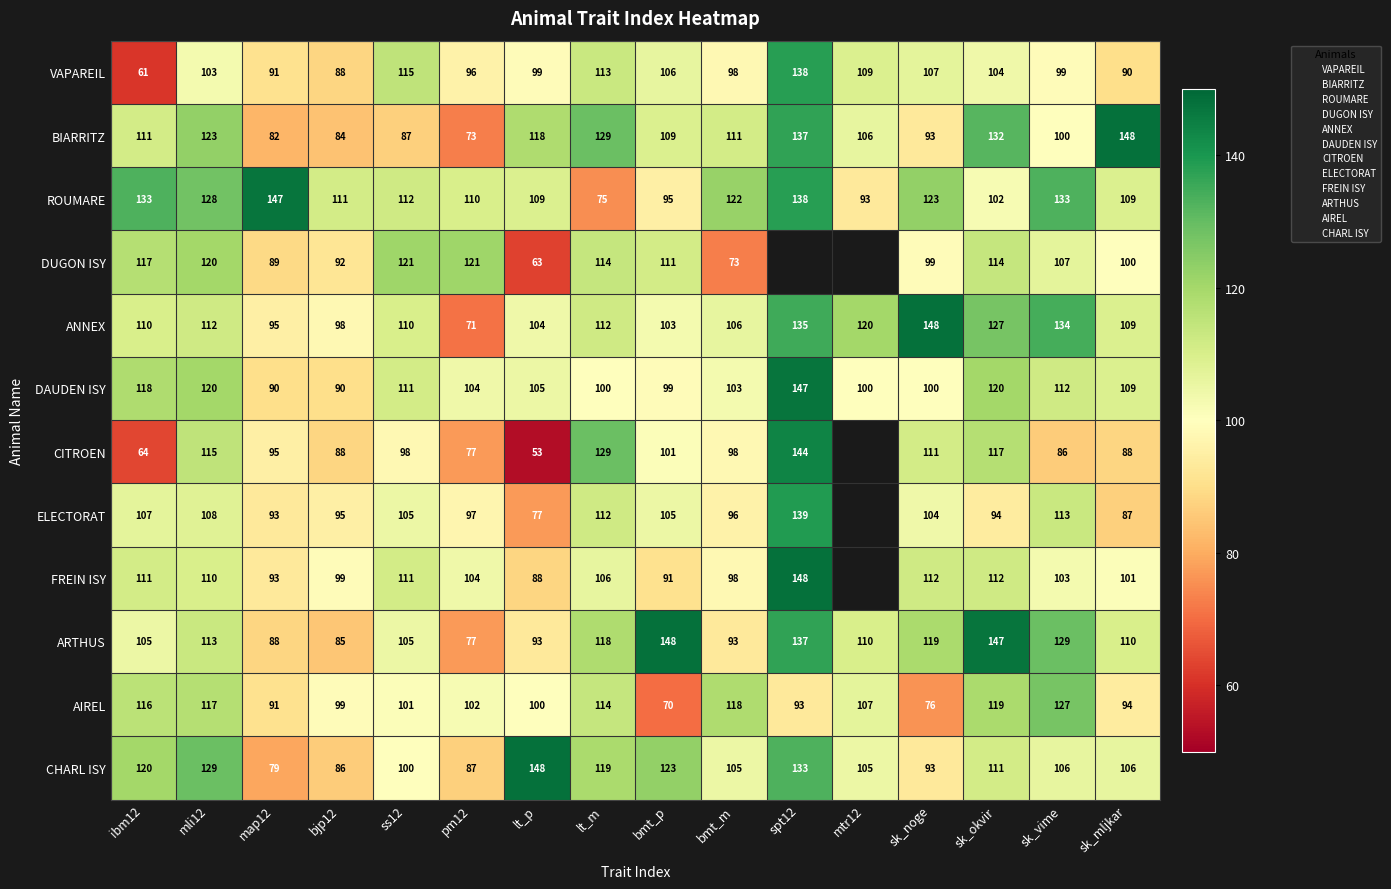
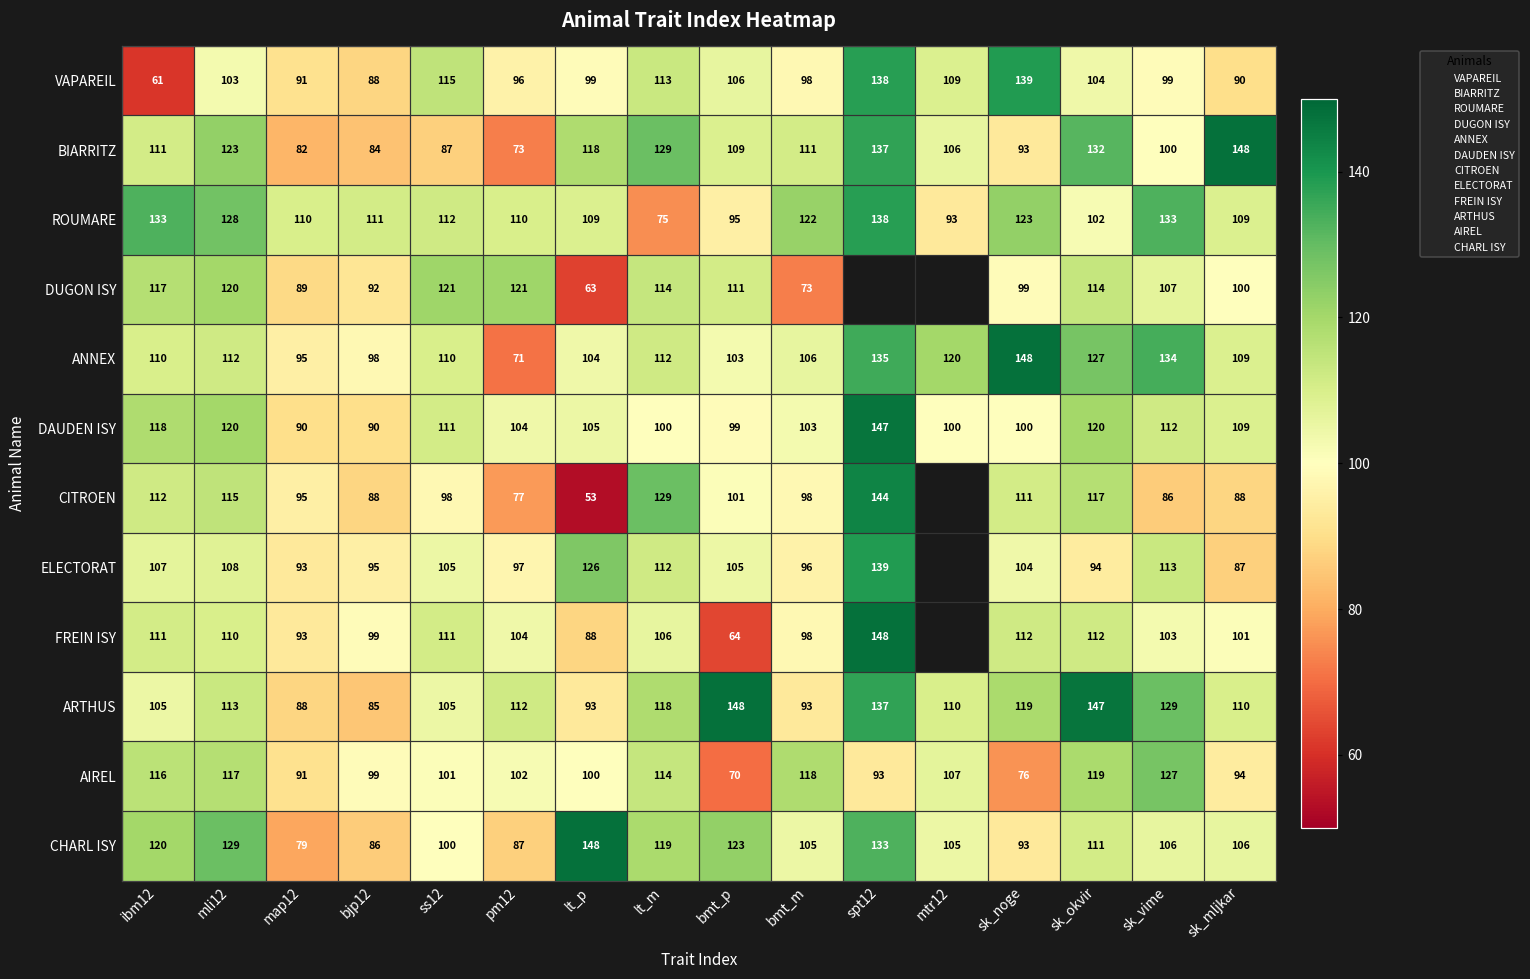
  {
    "VAPAREIL": {
      "ibm12": 61,
      "mli12": 103,
      "map12": 91,
      "bjp12": 88,
      "ss12": 115,
      "pm12": 96,
      "lt_p": 99,
      "lt_m": 113,
      "bmt_p": 106,
      "bmt_m": 98,
      "spt12": 138,
      "mtr12": 109,
-     "sk_noge": 107,
+     "sk_noge": 139,
      "sk_okvir": 104,
      "sk_vime": 99,
      "sk_mljkar": 90
    },
    "BIARRITZ": {
      "ibm12": 111,
      "mli12": 123,
      "map12": 82,
      "bjp12": 84,
      "ss12": 87,
      "pm12": 73,
      "lt_p": 118,
      "lt_m": 129,
      "bmt_p": 109,
      "bmt_m": 111,
      "spt12": 137,
      "mtr12": 106,
      "sk_noge": 93,
      "sk_okvir": 132,
      "sk_vime": 100,
      "sk_mljkar": 148
    },
    "ROUMARE": {
      "ibm12": 133,
      "mli12": 128,
-     "map12": 147,
+     "map12": 110,
      "bjp12": 111,
      "ss12": 112,
      "pm12": 110,
      "lt_p": 109,
      "lt_m": 75,
      "bmt_p": 95,
      "bmt_m": 122,
      "spt12": 138,
      "mtr12": 93,
      "sk_noge": 123,
      "sk_okvir": 102,
      "sk_vime": 133,
      "sk_mljkar": 109
    },
    "DUGON ISY": {
      "ibm12": 117,
      "mli12": 120,
      "map12": 89,
      "bjp12": 92,
      "ss12": 121,
      "pm12": 121,
      "lt_p": 63,
      "lt_m": 114,
      "bmt_p": 111,
      "bmt_m": 73,
      "sk_noge": 99,
      "sk_okvir": 114,
      "sk_vime": 107,
      "sk_mljkar": 100
    },
    "ANNEX": {
      "ibm12": 110,
      "mli12": 112,
      "map12": 95,
      "bjp12": 98,
      "ss12": 110,
      "pm12": 71,
      "lt_p": 104,
      "lt_m": 112,
      "bmt_p": 103,
      "bmt_m": 106,
      "spt12": 135,
      "mtr12": 120,
      "sk_noge": 148,
      "sk_okvir": 127,
      "sk_vime": 134,
      "sk_mljkar": 109
    },
    "DAUDEN ISY": {
      "ibm12": 118,
      "mli12": 120,
      "map12": 90,
      "bjp12": 90,
      "ss12": 111,
      "pm12": 104,
      "lt_p": 105,
      "lt_m": 100,
      "bmt_p": 99,
      "bmt_m": 103,
      "spt12": 147,
      "mtr12": 100,
      "sk_noge": 100,
      "sk_okvir": 120,
      "sk_vime": 112,
      "sk_mljkar": 109
    },
    "CITROEN": {
-     "ibm12": 64,
+     "ibm12": 112,
      "mli12": 115,
      "map12": 95,
      "bjp12": 88,
      "ss12": 98,
      "pm12": 77,
      "lt_p": 53,
      "lt_m": 129,
      "bmt_p": 101,
      "bmt_m": 98,
      "spt12": 144,
      "sk_noge": 111,
      "sk_okvir": 117,
      "sk_vime": 86,
      "sk_mljkar": 88
    },
    "ELECTORAT": {
      "ibm12": 107,
      "mli12": 108,
      "map12": 93,
      "bjp12": 95,
      "ss12": 105,
      "pm12": 97,
-     "lt_p": 77,
+     "lt_p": 126,
      "lt_m": 112,
      "bmt_p": 105,
      "bmt_m": 96,
      "spt12": 139,
      "sk_noge": 104,
      "sk_okvir": 94,
      "sk_vime": 113,
      "sk_mljkar": 87
    },
    "FREIN ISY": {
      "ibm12": 111,
      "mli12": 110,
      "map12": 93,
      "bjp12": 99,
      "ss12": 111,
      "pm12": 104,
      "lt_p": 88,
      "lt_m": 106,
-     "bmt_p": 91,
+     "bmt_p": 64,
      "bmt_m": 98,
      "spt12": 148,
      "sk_noge": 112,
      "sk_okvir": 112,
      "sk_vime": 103,
      "sk_mljkar": 101
    },
    "ARTHUS": {
      "ibm12": 105,
      "mli12": 113,
      "map12": 88,
      "bjp12": 85,
      "ss12": 105,
-     "pm12": 77,
+     "pm12": 112,
      "lt_p": 93,
      "lt_m": 118,
      "bmt_p": 148,
      "bmt_m": 93,
      "spt12": 137,
      "mtr12": 110,
      "sk_noge": 119,
      "sk_okvir": 147,
      "sk_vime": 129,
      "sk_mljkar": 110
    },
    "AIREL": {
      "ibm12": 116,
      "mli12": 117,
      "map12": 91,
      "bjp12": 99,
      "ss12": 101,
      "pm12": 102,
      "lt_p": 100,
      "lt_m": 114,
      "bmt_p": 70,
      "bmt_m": 118,
      "spt12": 93,
      "mtr12": 107,
      "sk_noge": 76,
      "sk_okvir": 119,
      "sk_vime": 127,
      "sk_mljkar": 94
    },
    "CHARL ISY": {
      "ibm12": 120,
      "mli12": 129,
      "map12": 79,
      "bjp12": 86,
      "ss12": 100,
      "pm12": 87,
      "lt_p": 148,
      "lt_m": 119,
      "bmt_p": 123,
      "bmt_m": 105,
      "spt12": 133,
      "mtr12": 105,
      "sk_noge": 93,
      "sk_okvir": 111,
      "sk_vime": 106,
      "sk_mljkar": 106
    }
  }
